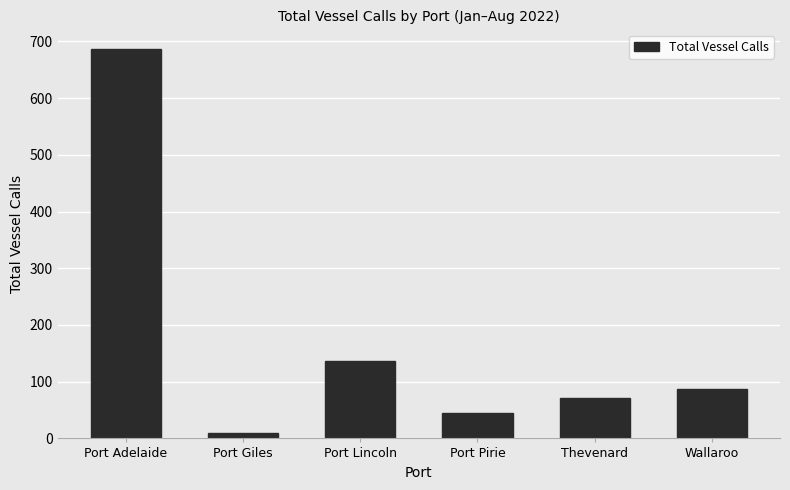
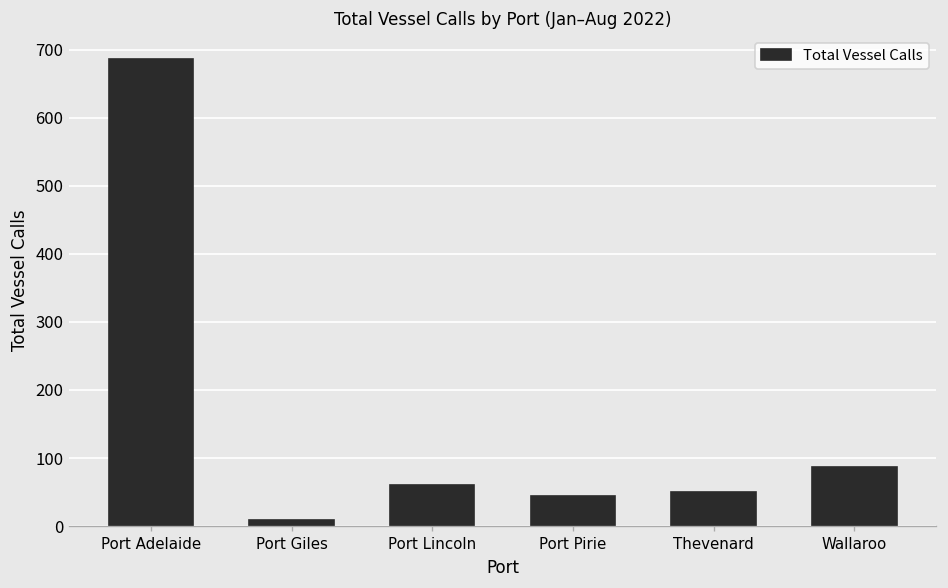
  {
    "Port Adelaide": 690,
    "Port Giles": 10,
-   "Port Lincoln": 140,
+   "Port Lincoln": 60,
    "Port Pirie": 40,
-   "Thevenard": 70,
+   "Thevenard": 50,
    "Wallaroo": 90
  }
